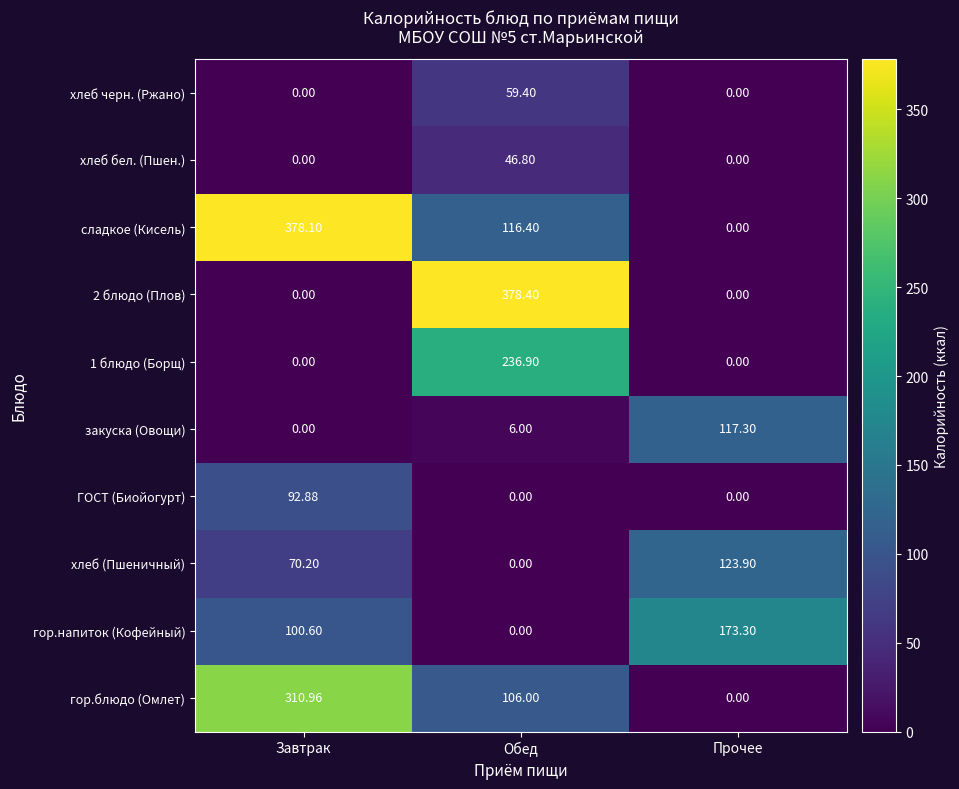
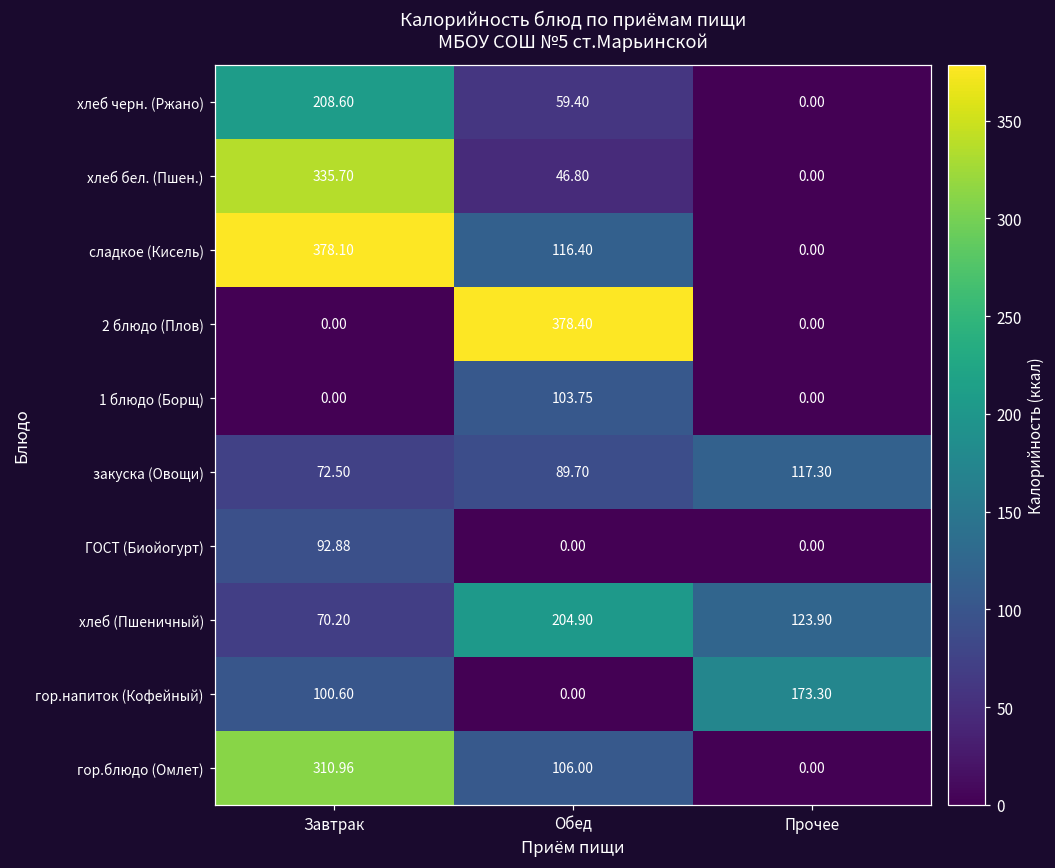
  {
    "хлеб черн. (Ржано)": {
-     "Завтрак": 0.00,
+     "Завтрак": 208.60,
      "Обед": 59.40,
      "Прочее": 0.00
    },
    "хлеб бел. (Пшен.)": {
-     "Завтрак": 0.00,
+     "Завтрак": 335.70,
      "Обед": 46.80,
      "Прочее": 0.00
    },
    "сладкое (Кисель)": {
      "Завтрак": 378.10,
      "Обед": 116.40,
      "Прочее": 0.00
    },
    "2 блюдо (Плов)": {
      "Завтрак": 0.00,
      "Обед": 378.40,
      "Прочее": 0.00
    },
    "1 блюдо (Борщ)": {
      "Завтрак": 0.00,
-     "Обед": 236.90,
+     "Обед": 103.75,
      "Прочее": 0.00
    },
    "закуска (Овощи)": {
-     "Завтрак": 0.00,
-     "Обед": 6.00,
+     "Завтрак": 72.50,
+     "Обед": 89.70,
      "Прочее": 117.30
    },
    "ГОСТ (Биойогурт)": {
      "Завтрак": 92.88,
      "Обед": 0.00,
      "Прочее": 0.00
    },
    "хлеб (Пшеничный)": {
      "Завтрак": 70.20,
-     "Обед": 0.00,
+     "Обед": 204.90,
      "Прочее": 123.90
    },
    "гор.напиток (Кофейный)": {
      "Завтрак": 100.60,
      "Обед": 0.00,
      "Прочее": 173.30
    },
    "гор.блюдо (Омлет)": {
      "Завтрак": 310.96,
      "Обед": 106.00,
      "Прочее": 0.00
    }
  }
